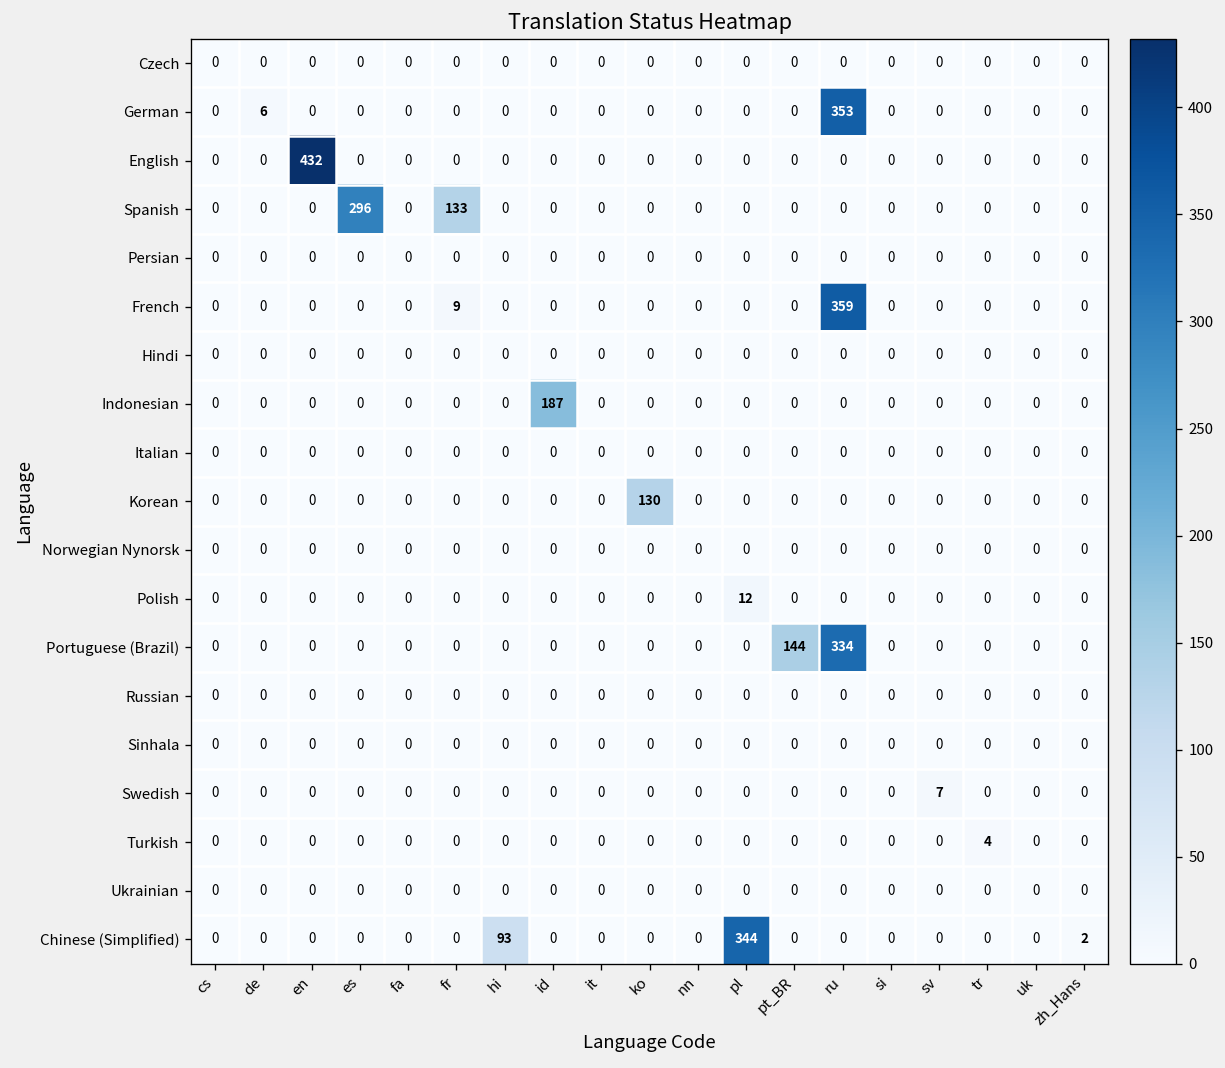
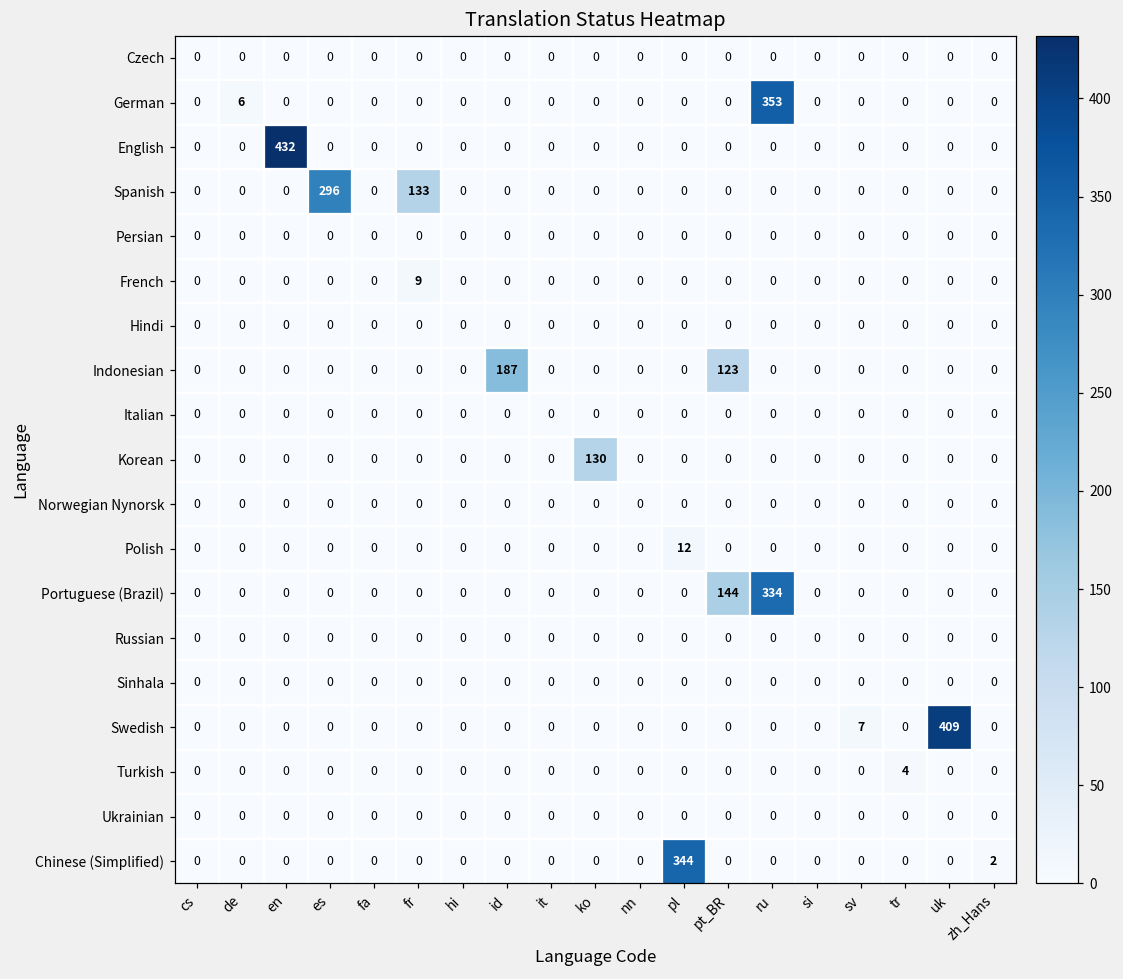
  {
    "French": {
      "cs": 0,
      "de": 0,
      "en": 0,
      "es": 0,
      "fa": 0,
      "fr": 9,
      "hi": 0,
      "id": 0,
      "it": 0,
      "ko": 0,
      "nn": 0,
      "pl": 0,
      "pt_BR": 0,
-     "ru": 359,
+     "ru": 0,
      "si": 0,
      "sv": 0,
      "tr": 0,
      "uk": 0,
      "zh_Hans": 0
    },
    "Indonesian": {
      "cs": 0,
      "de": 0,
      "en": 0,
      "es": 0,
      "fa": 0,
      "fr": 0,
      "hi": 0,
      "id": 187,
      "it": 0,
      "ko": 0,
      "nn": 0,
      "pl": 0,
-     "pt_BR": 0,
+     "pt_BR": 123,
      "ru": 0,
      "si": 0,
      "sv": 0,
      "tr": 0,
      "uk": 0,
      "zh_Hans": 0
    },
    "Swedish": {
      "cs": 0,
      "de": 0,
      "en": 0,
      "es": 0,
      "fa": 0,
      "fr": 0,
      "hi": 0,
      "id": 0,
      "it": 0,
      "ko": 0,
      "nn": 0,
      "pl": 0,
      "pt_BR": 0,
      "ru": 0,
      "si": 0,
      "sv": 7,
      "tr": 0,
-     "uk": 0,
+     "uk": 409,
      "zh_Hans": 0
    },
    "Chinese (Simplified)": {
      "cs": 0,
      "de": 0,
      "en": 0,
      "es": 0,
      "fa": 0,
      "fr": 0,
-     "hi": 93,
+     "hi": 0,
      "id": 0,
      "it": 0,
      "ko": 0,
      "nn": 0,
      "pl": 344,
      "pt_BR": 0,
      "ru": 0,
      "si": 0,
      "sv": 0,
      "tr": 0,
      "uk": 0,
      "zh_Hans": 2
    }
  }
